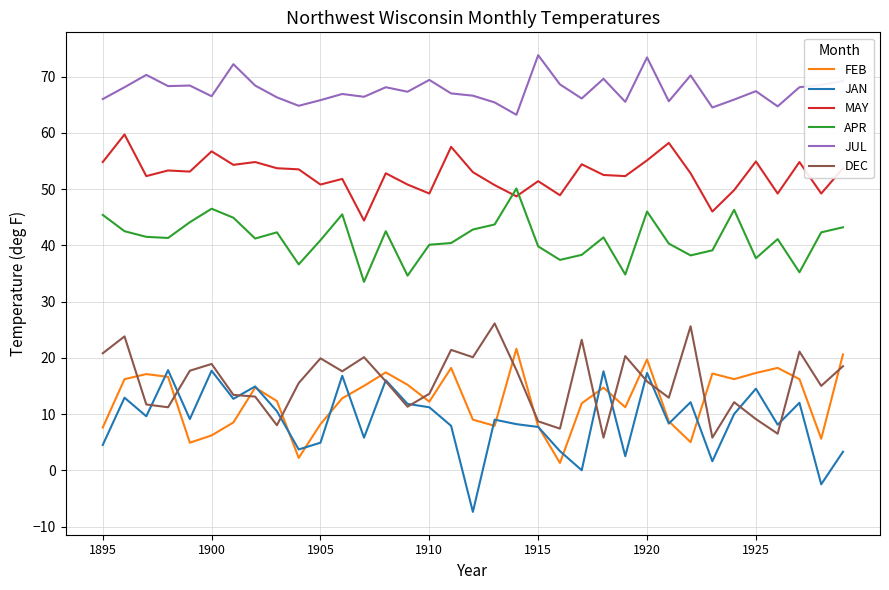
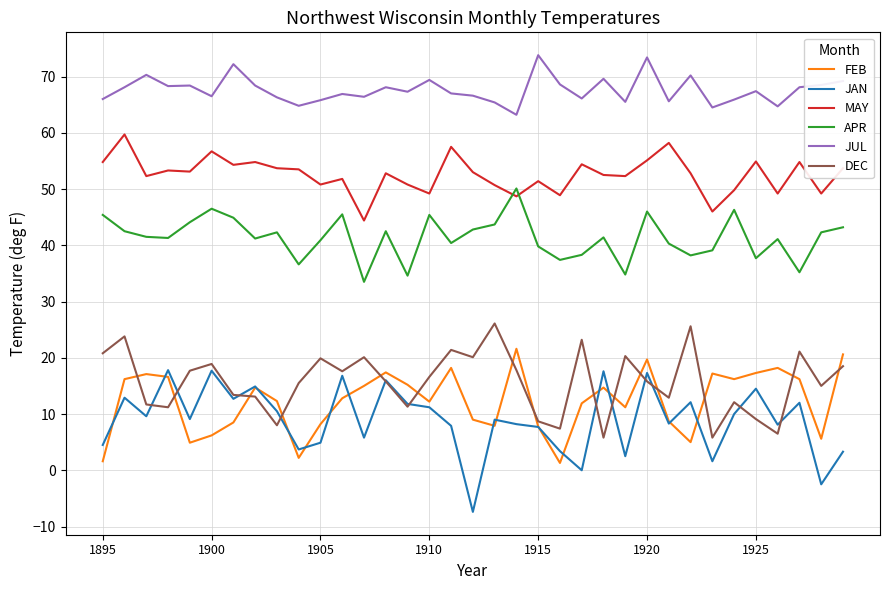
  {
    "FEB": {
-     "1895": 8,
+     "1895": 2,
      "1900": 6,
      "1905": 8,
      "1910": 12,
      "1920": 20,
      "1925": 17
    },
    "JAN": {
      "1895": 5,
      "1900": 18,
      "1905": 5,
      "1910": 11,
      "1920": 17,
      "1925": 15
    },
    "MAY": {
      "1895": 55,
      "1900": 57,
      "1905": 51,
      "1910": 49,
      "1915": 51,
      "1920": 55,
      "1925": 55
    },
    "APR": {
      "1895": 45,
      "1900": 47,
      "1905": 41,
-     "1910": 40,
+     "1910": 45,
      "1915": 40,
      "1920": 46,
      "1925": 38
    },
    "JUL": {
      "1895": 66,
      "1900": 67,
      "1905": 66,
      "1910": 69,
      "1915": 74,
      "1920": 73,
      "1925": 67
    },
    "DEC": {
      "1895": 21,
      "1900": 19,
      "1905": 20,
-     "1910": 14,
+     "1910": 17,
      "1915": 9,
      "1920": 16,
      "1925": 9
    }
  }
